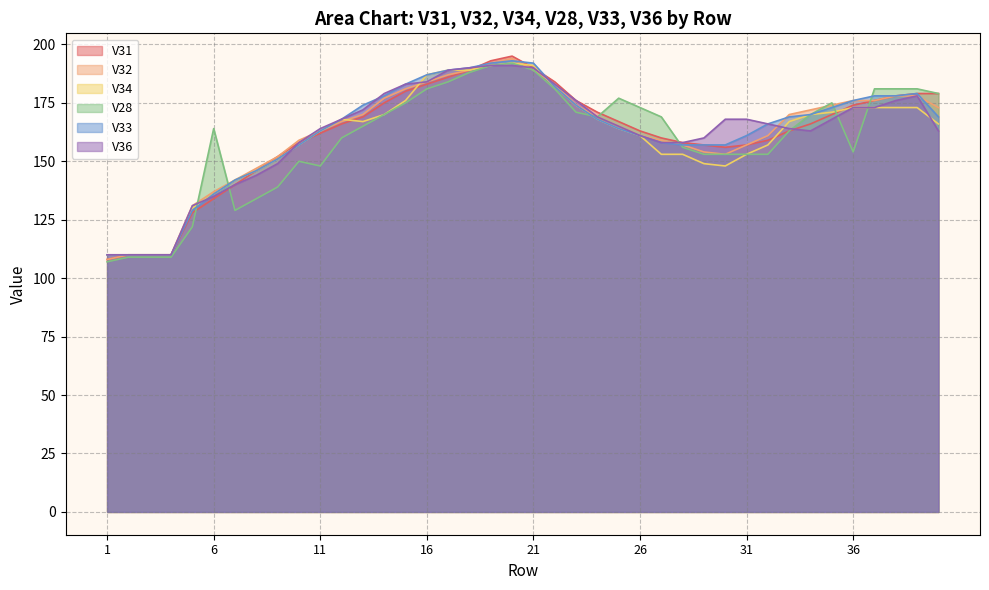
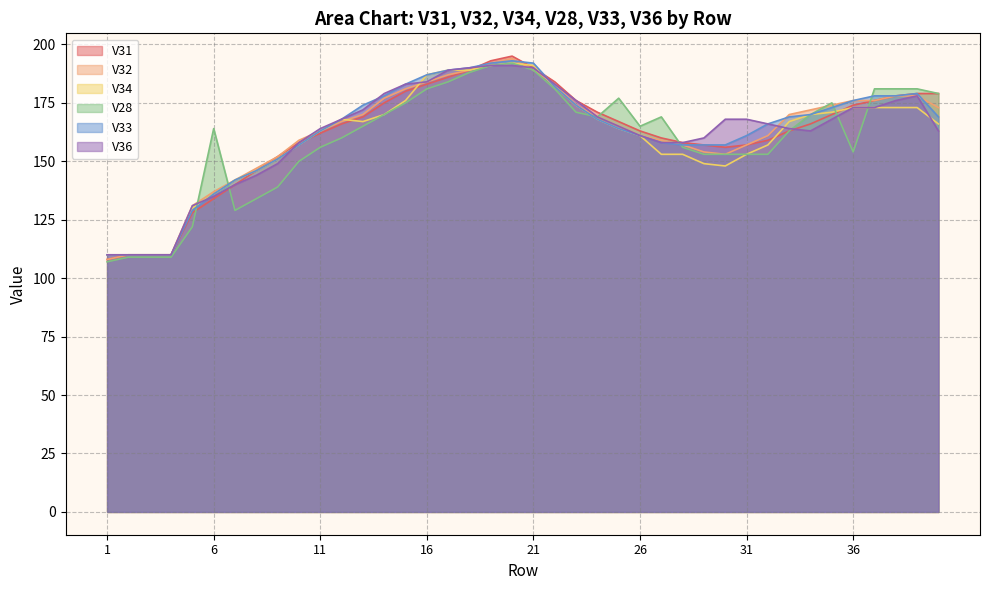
  {
    "V28": {
      "6": 164,
-     "11": 148,
+     "11": 156,
      "16": 181,
-     "26": 173,
+     "26": 165,
      "36": 154
    }
  }
